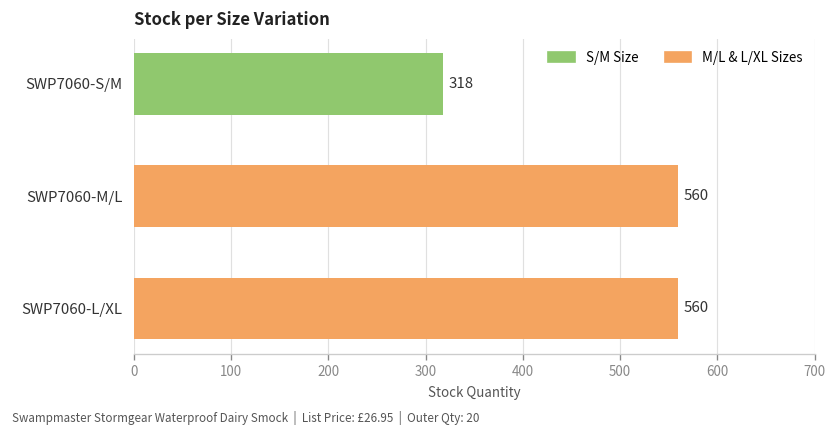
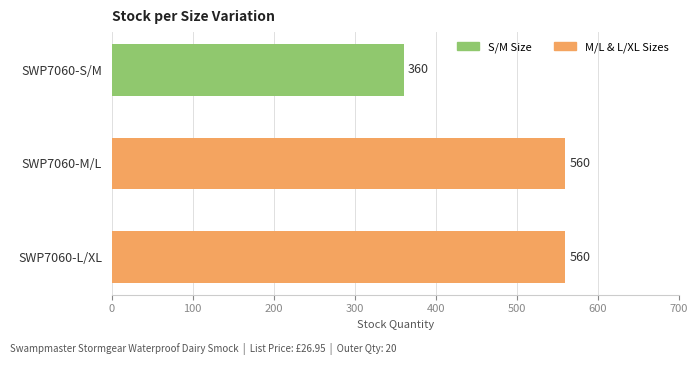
  {
-   "SWP7060-S/M": 318,
+   "SWP7060-S/M": 360,
    "SWP7060-M/L": 560,
    "SWP7060-L/XL": 560
  }
